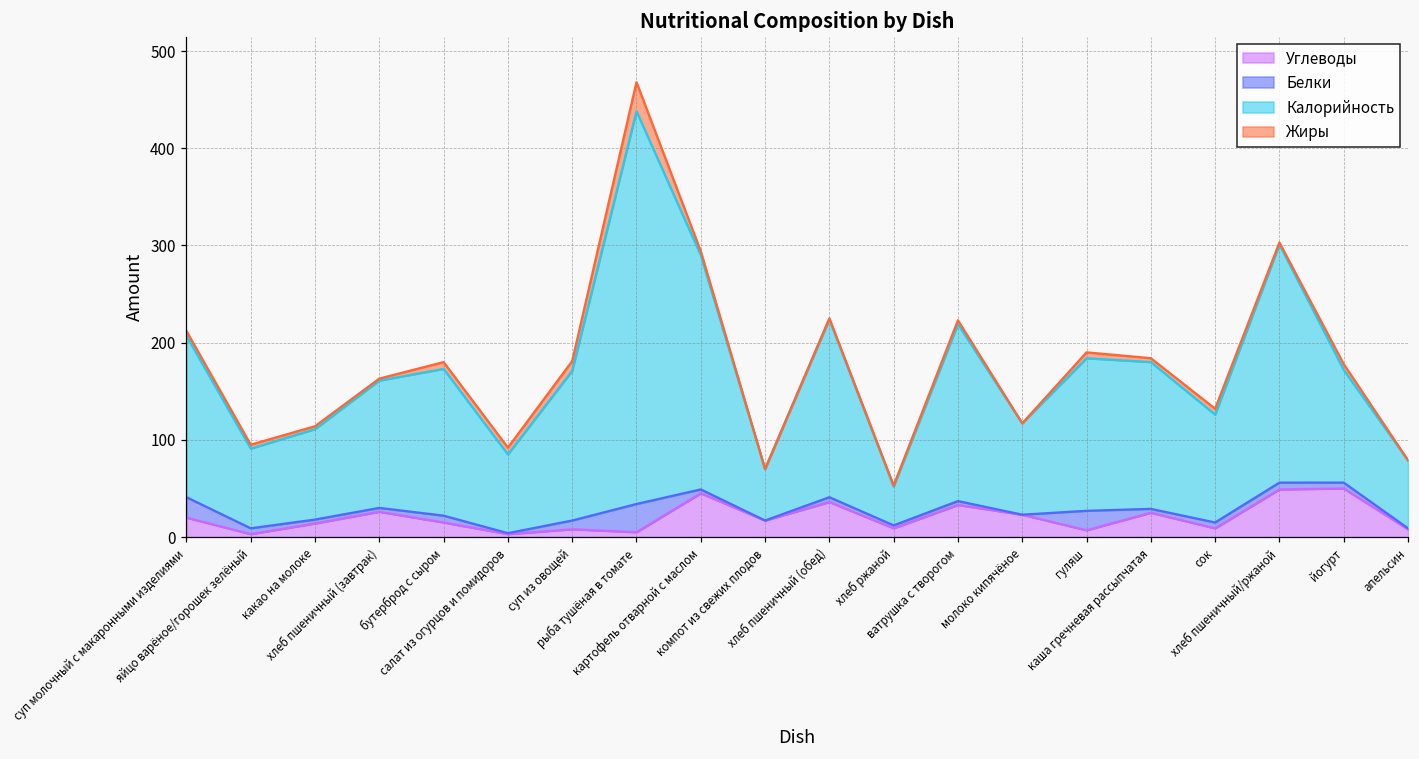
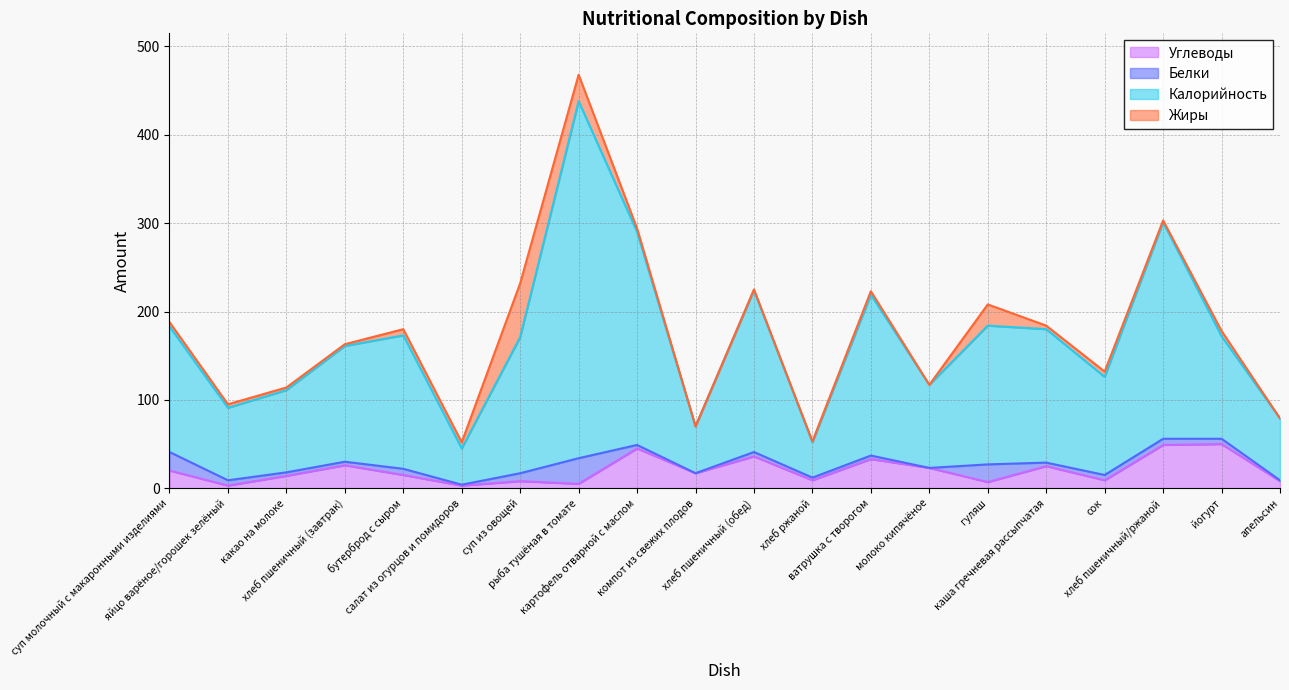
  {
    "Углеводы": {
      "суп молочный с макаронными изделиями": 20,
      "яйцо варёное/горошек зелёный": 0,
      "какао на молоке": 10,
      "хлеб пшеничный (завтрак)": 30,
      "бутерброд с сыром": 20,
      "суп из овощей": 10,
      "рыба тушёная в томате": 10,
      "картофель отварной с маслом": 50,
      "хлеб пшеничный (обед)": 40,
      "хлеб ржаной": 10,
      "ватрушка с творогом": 30,
      "гуляш": 10,
      "каша гречневая рассыпчатая": 30,
      "сок": 10,
      "хлеб пшеничный/ржаной": 50,
      "йогурт": 50
    },
    "Белки": {
      "суп молочный с макаронными изделиями": 20,
      "яйцо варёное/горошек зелёный": 10,
      "какао на молоке": 0,
      "хлеб пшеничный (завтрак)": 0,
      "бутерброд с сыром": 10,
      "суп из овощей": 10,
      "рыба тушёная в томате": 30,
      "картофель отварной с маслом": 0,
      "хлеб пшеничный (обед)": 10,
      "хлеб ржаной": 0,
      "ватрушка с творогом": 0,
      "гуляш": 20,
      "каша гречневая рассыпчатая": 0,
      "сок": 10,
      "хлеб пшеничный/ржаной": 10,
      "йогурт": 10
    },
    "Калорийность": {
-     "суп молочный с макаронными изделиями": 170,
+     "суп молочный с макаронными изделиями": 140,
      "яйцо варёное/горошек зелёный": 80,
      "какао на молоке": 90,
      "бутерброд с сыром": 150,
-     "салат из огурцов и помидоров": 80,
+     "салат из огурцов и помидоров": 40,
      "суп из овощей": 150,
      "рыба тушёная в томате": 400,
      "картофель отварной с маслом": 240,
      "ватрушка с творогом": 180,
      "гуляш": 160,
      "каша гречневая рассыпчатая": 150,
      "сок": 110,
      "йогурт": 120
    },
    "Жиры": {
      "суп молочный с макаронными изделиями": 10,
      "яйцо варёное/горошек зелёный": 0,
      "какао на молоке": 0,
      "бутерброд с сыром": 10,
      "салат из огурцов и помидоров": 10,
-     "суп из овощей": 10,
+     "суп из овощей": 60,
      "рыба тушёная в томате": 30,
      "картофель отварной с маслом": 0,
      "ватрушка с творогом": 0,
-     "гуляш": 10,
+     "гуляш": 20,
      "каша гречневая рассыпчатая": 0,
      "сок": 10,
      "йогурт": 10
    }
  }
